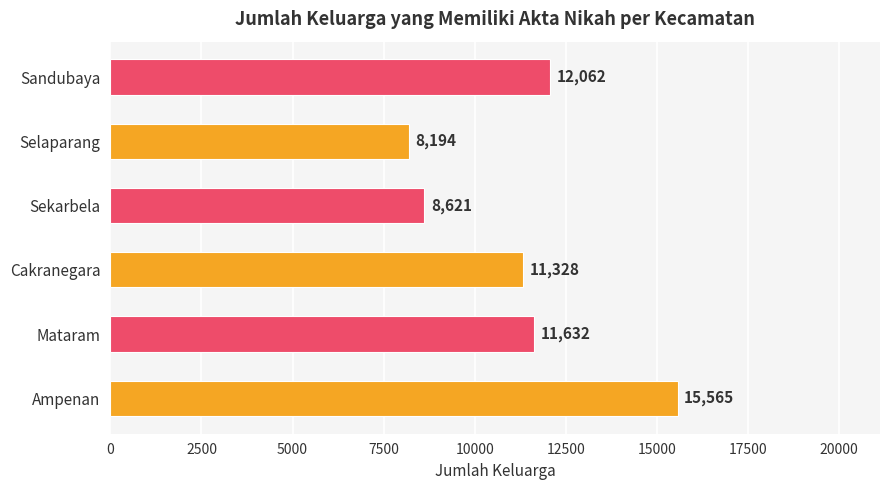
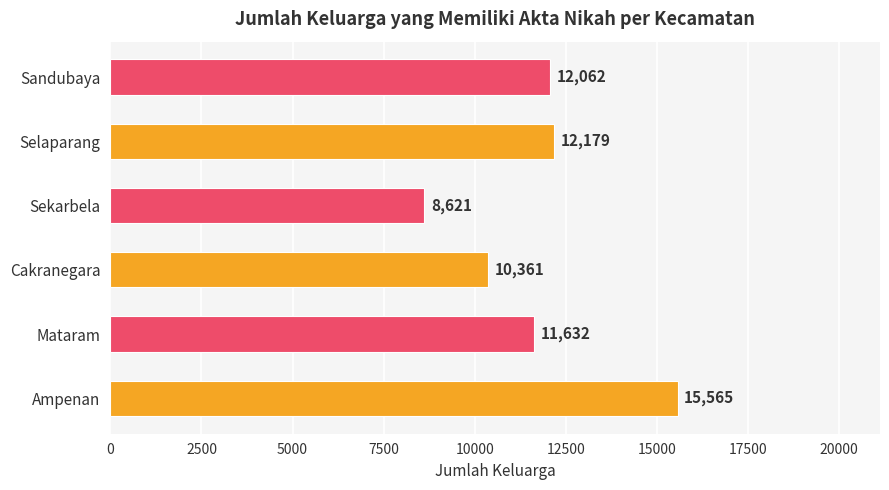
  {
    "Sandubaya": "12,062",
-   "Selaparang": "8,194",
+   "Selaparang": "12,179",
    "Sekarbela": "8,621",
-   "Cakranegara": "11,328",
+   "Cakranegara": "10,361",
    "Mataram": "11,632",
    "Ampenan": "15,565"
  }
